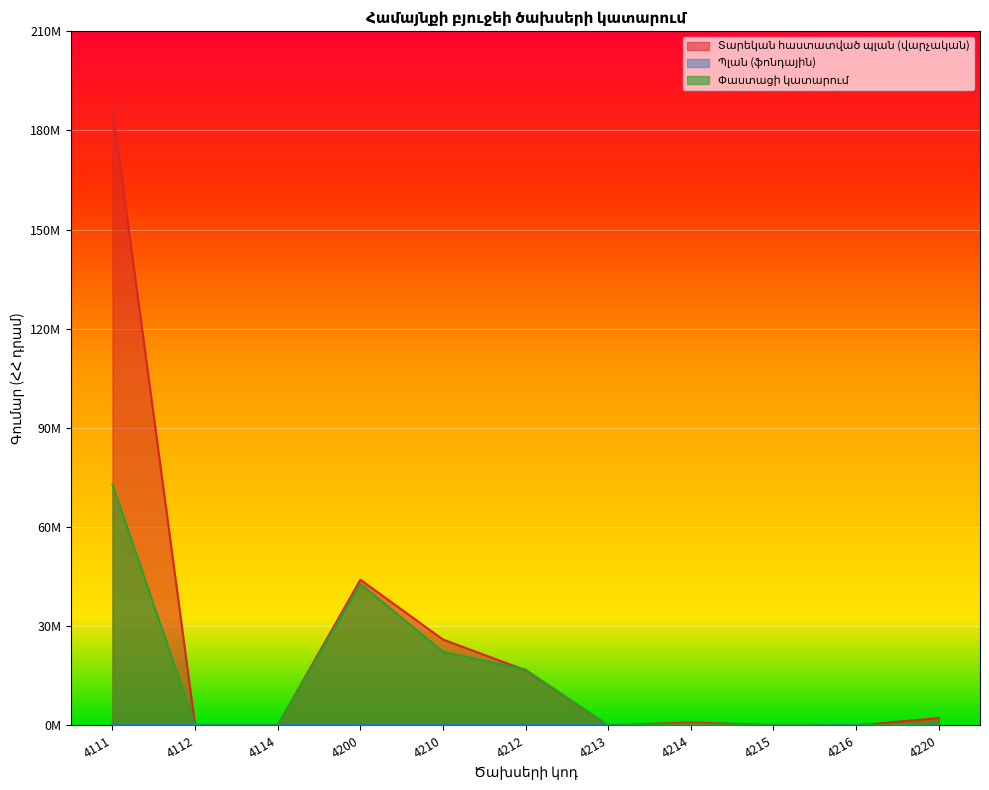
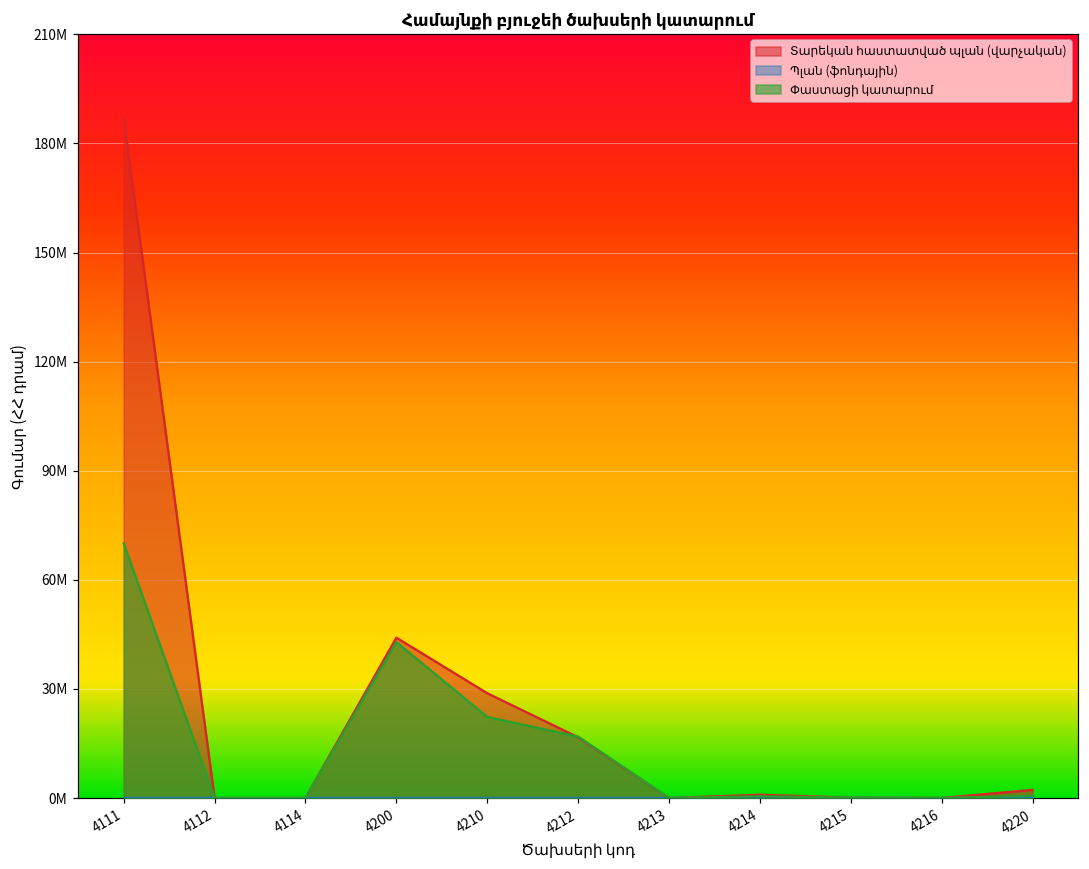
  {
    "Տարեկան հաստատված պլան (վարչական)": {
      "4111": 187000000,
      "4200": 44000000,
-     "4210": 26000000,
+     "4210": 29000000,
      "4220": 2000000
    },
    "Պլան (ֆոնդային)": {
      "4111": 0,
      "4200": 0,
      "4210": 0,
      "4212": 0
    },
    "Փաստացի կատարում": {
-     "4111": 73000000,
+     "4111": 70000000,
      "4200": 43000000,
      "4210": 22000000
    }
  }
